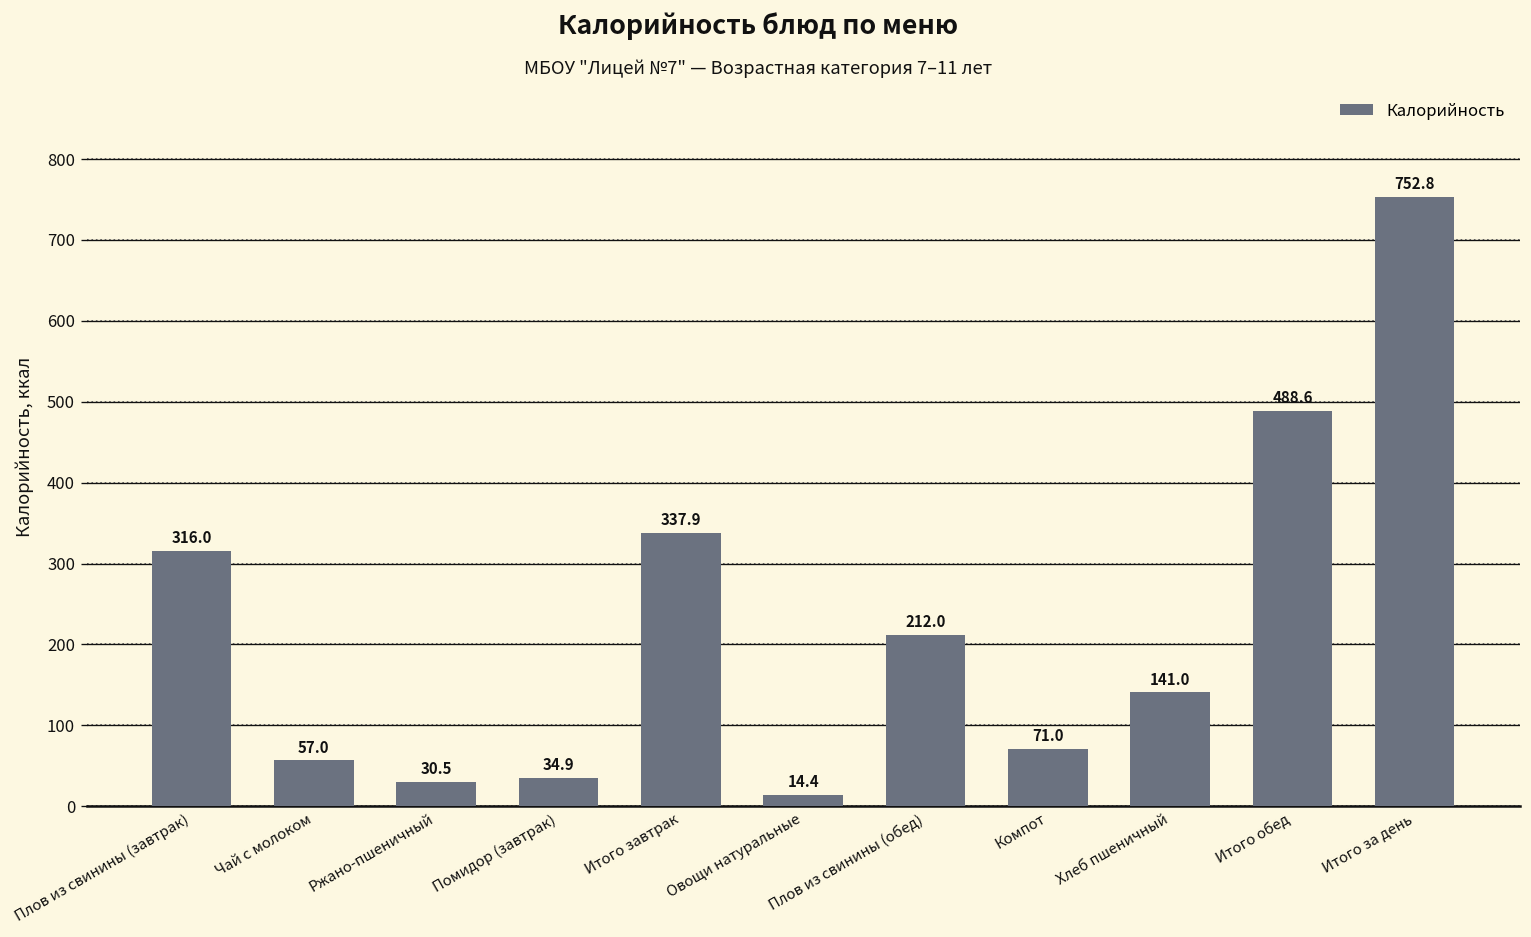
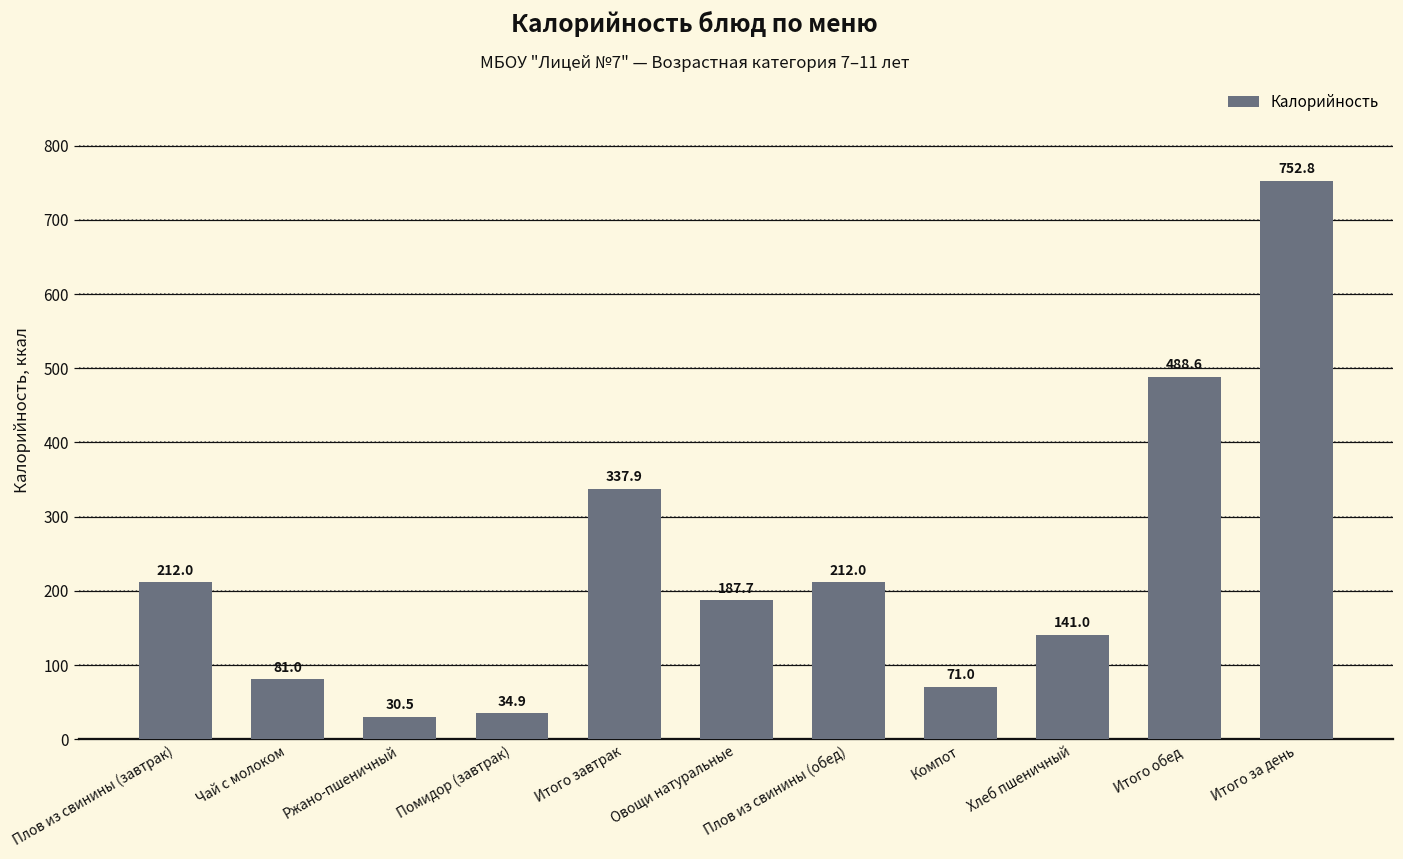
  {
-   "Плов из свинины (завтрак)": 316.0,
-   "Чай с молоком": 57.0,
+   "Плов из свинины (завтрак)": 212.0,
+   "Чай с молоком": 81.0,
    "Ржано-пшеничный": 30.5,
    "Помидор (завтрак)": 34.9,
    "Итого завтрак": 337.9,
-   "Овощи натуральные": 14.4,
+   "Овощи натуральные": 187.7,
    "Плов из свинины (обед)": 212.0,
    "Компот": 71.0,
    "Хлеб пшеничный": 141.0,
    "Итого обед": 488.6,
    "Итого за день": 752.8
  }
